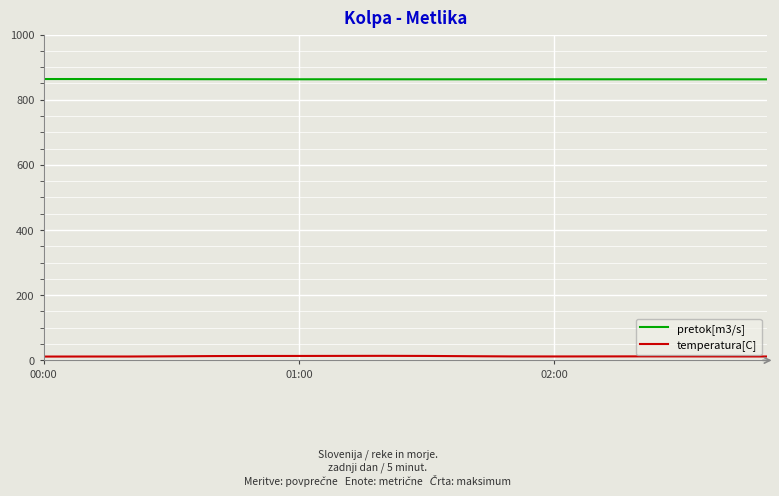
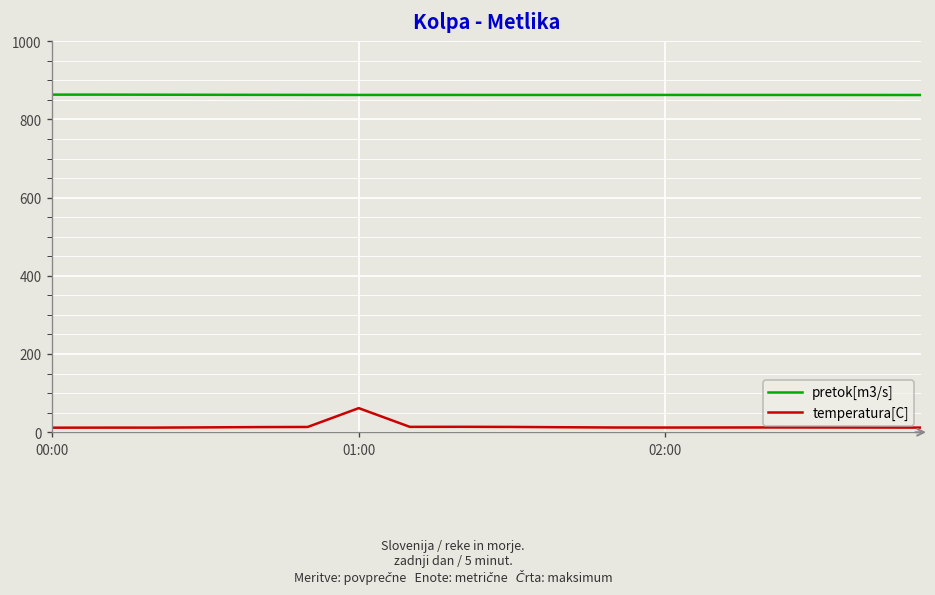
  {
    "pretok[m3/s]": {
      "00:00": 860,
      "01:00": 860,
      "02:00": 860
    },
    "temperatura[C]": {
      "00:00": 10,
-     "01:00": 10,
+     "01:00": 60,
      "02:00": 10
    }
  }
